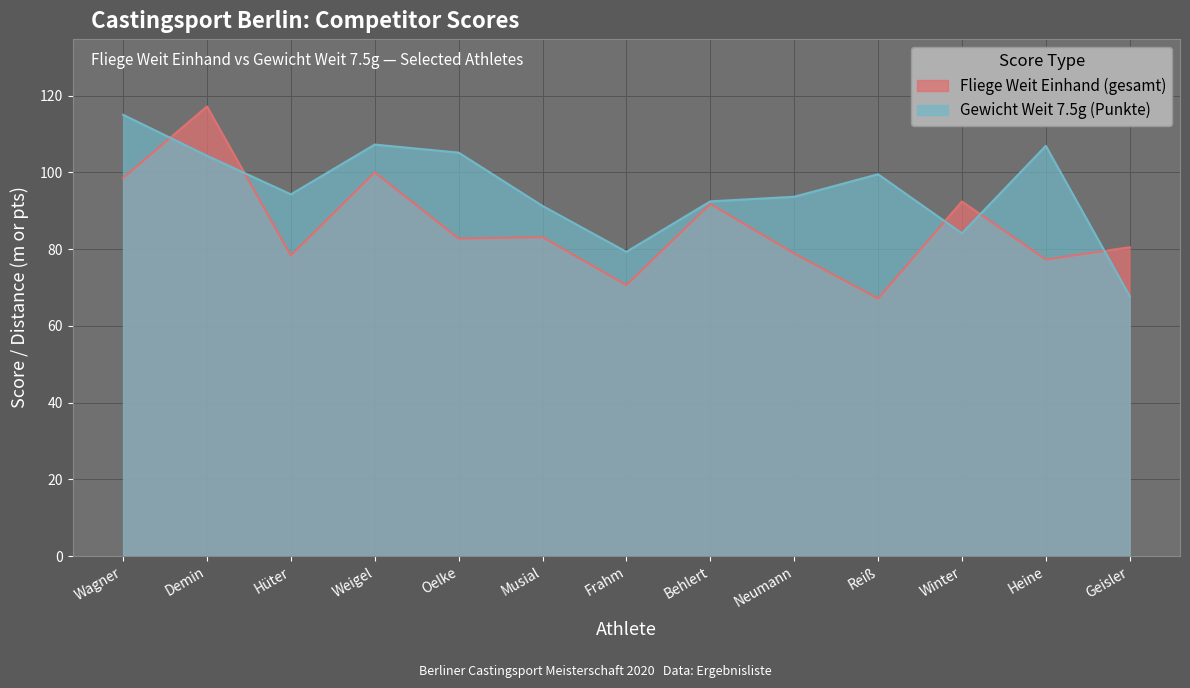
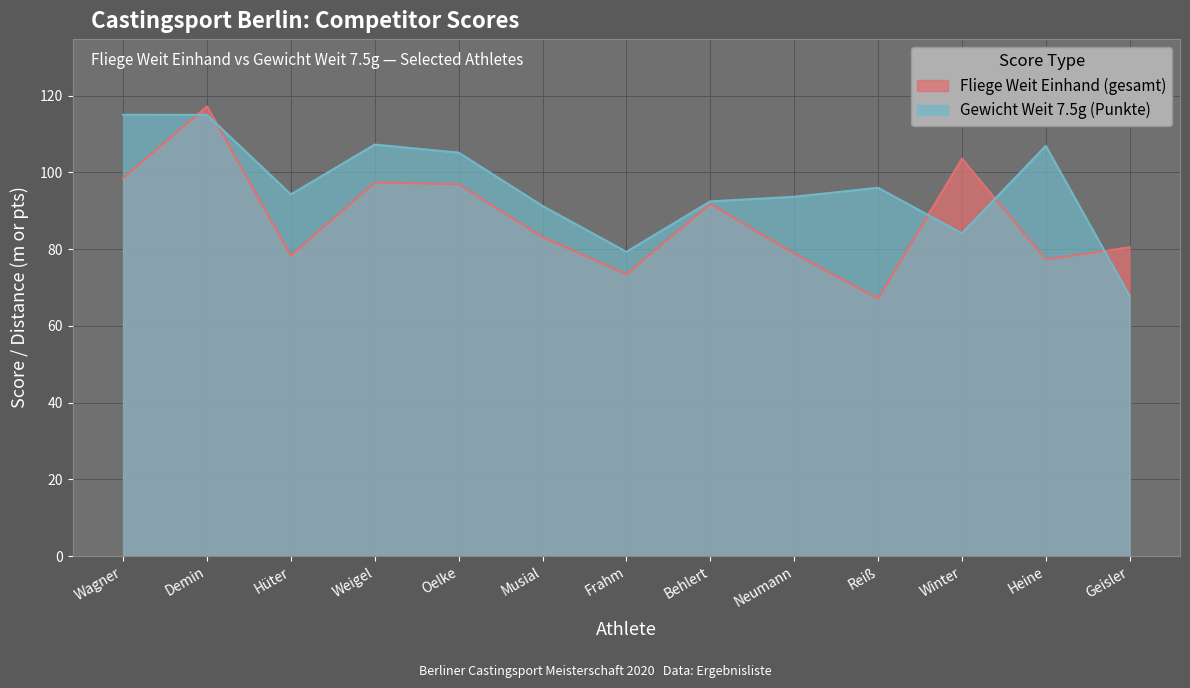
  {
    "Fliege Weit Einhand (gesamt)": {
      "Wagner": 99,
      "Demin": 117,
      "Hüter": 78,
-     "Weigel": 100,
-     "Oelke": 83,
+     "Weigel": 97,
+     "Oelke": 97,
      "Musial": 83,
-     "Frahm": 71,
+     "Frahm": 73,
      "Neumann": 79,
      "Reiß": 67,
-     "Winter": 92,
+     "Winter": 104,
      "Heine": 77,
      "Geisler": 80
    },
    "Gewicht Weit 7.5g (Punkte)": {
      "Wagner": 115,
-     "Demin": 104,
+     "Demin": 115,
      "Hüter": 94,
      "Weigel": 107,
      "Oelke": 105,
      "Musial": 91,
      "Frahm": 79,
      "Neumann": 94,
-     "Reiß": 100,
+     "Reiß": 96,
      "Winter": 84,
      "Heine": 107,
      "Geisler": 68
    }
  }
